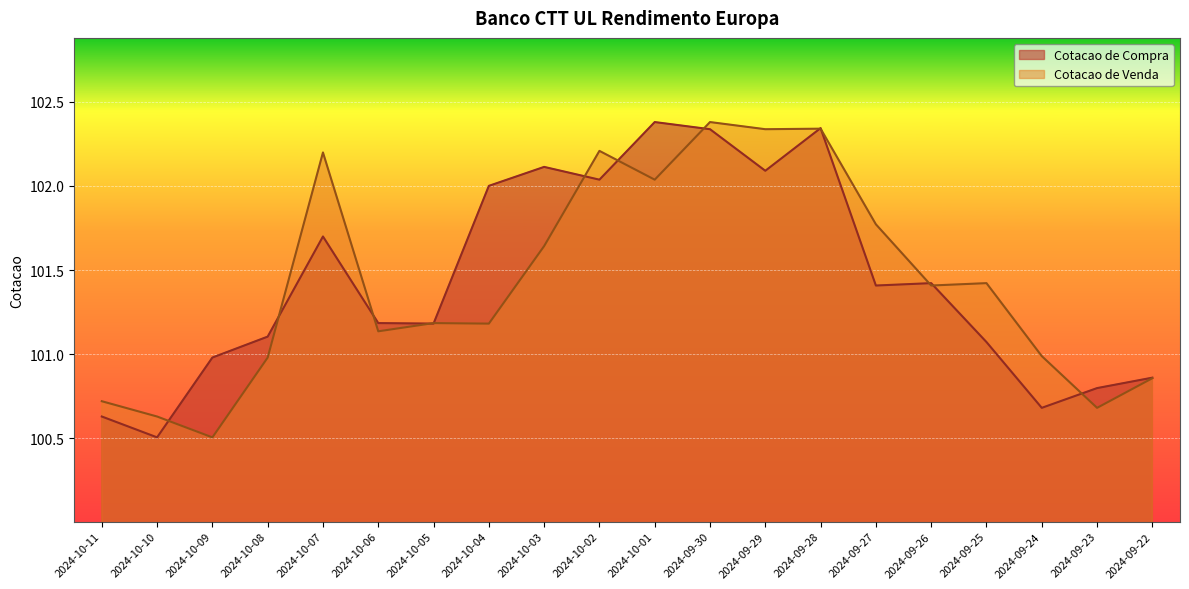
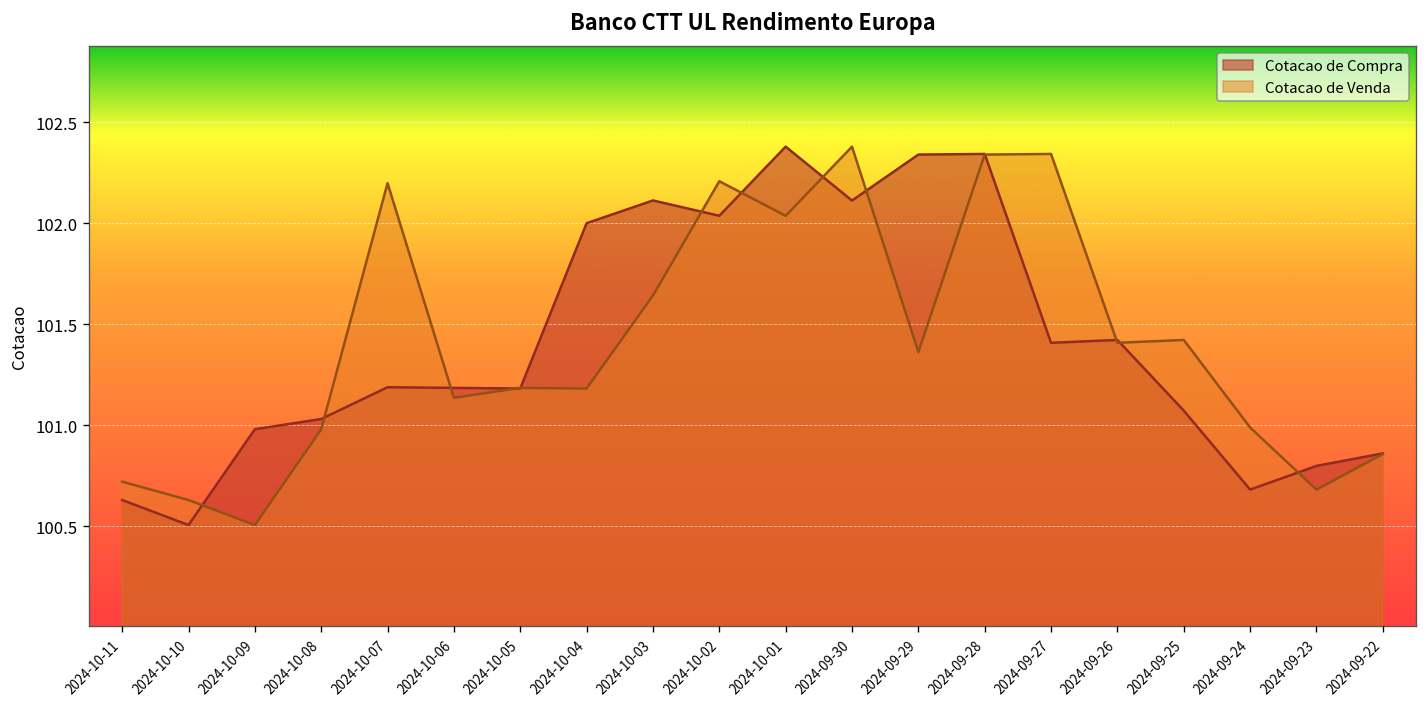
  {
    "Cotacao de Compra": {
      "2024-10-11": 100.63,
      "2024-10-10": 100.51,
      "2024-10-09": 100.98,
-     "2024-10-08": 101.10,
-     "2024-10-07": 101.70,
+     "2024-10-08": 101.03,
+     "2024-10-07": 101.19,
      "2024-10-06": 101.19,
      "2024-10-04": 102.00,
      "2024-10-03": 102.11,
      "2024-10-02": 102.04,
      "2024-10-01": 102.38,
-     "2024-09-30": 102.34,
-     "2024-09-29": 102.09,
+     "2024-09-30": 102.11,
+     "2024-09-29": 102.34,
      "2024-09-27": 101.41,
      "2024-09-25": 101.07,
      "2024-09-24": 100.68,
      "2024-09-23": 100.80
    },
    "Cotacao de Venda": {
      "2024-10-11": 100.72,
      "2024-10-10": 100.63,
      "2024-10-09": 100.51,
      "2024-10-08": 100.98,
      "2024-10-07": 102.20,
      "2024-10-06": 101.14,
      "2024-10-04": 101.18,
      "2024-10-03": 101.64,
      "2024-10-02": 102.21,
      "2024-10-01": 102.04,
      "2024-09-30": 102.38,
-     "2024-09-29": 102.34,
-     "2024-09-27": 101.77,
+     "2024-09-29": 101.36,
+     "2024-09-27": 102.34,
      "2024-09-25": 101.42,
      "2024-09-24": 100.99,
      "2024-09-23": 100.68
    }
  }
